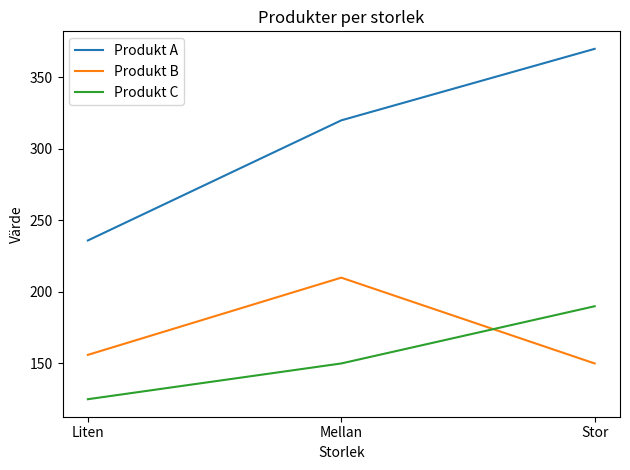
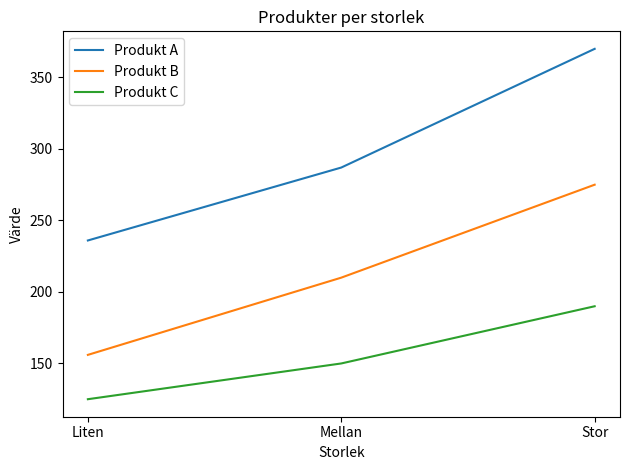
  {
    "Produkt A": {
      "Liten": 236,
-     "Mellan": 320,
+     "Mellan": 287,
      "Stor": 370
    },
    "Produkt B": {
      "Liten": 156,
      "Mellan": 210,
-     "Stor": 150
+     "Stor": 275
    },
    "Produkt C": {
      "Liten": 125,
      "Mellan": 150,
      "Stor": 190
    }
  }
